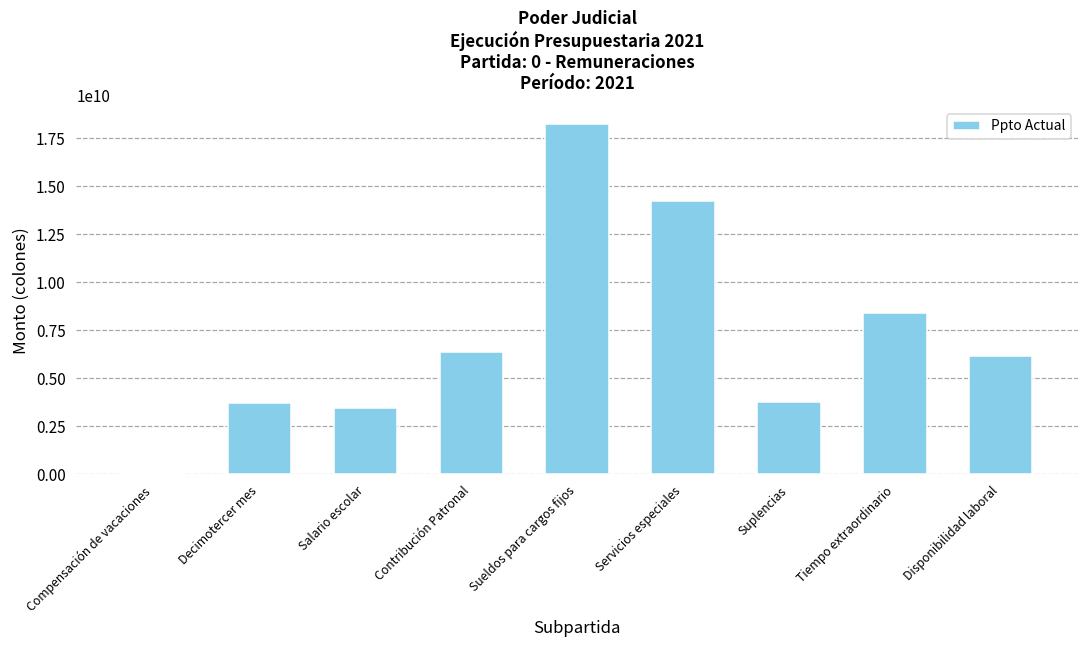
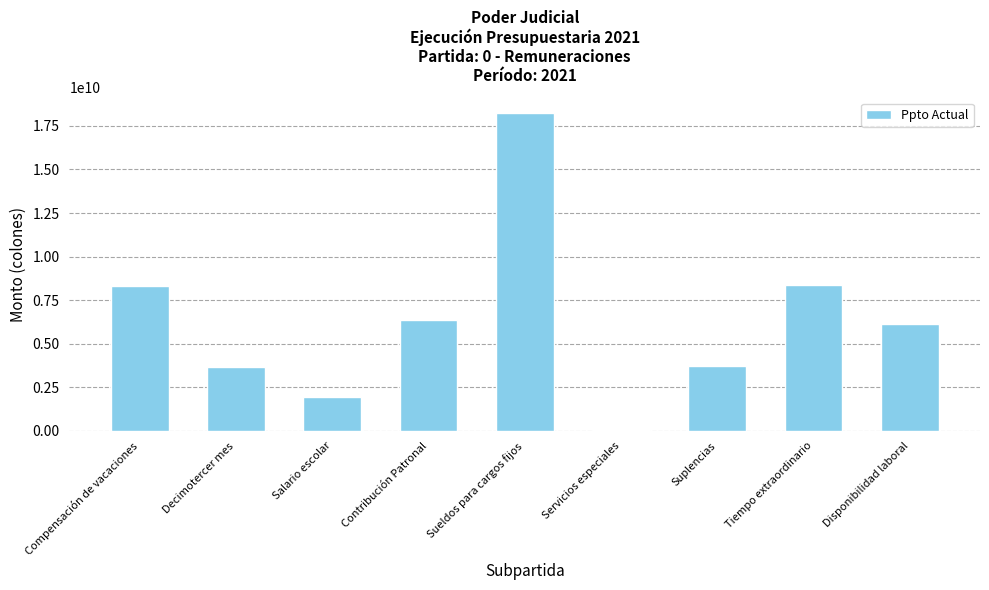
  {
-   "Compensación de vacaciones": 0,
+   "Compensación de vacaciones": 8300000000,
    "Decimotercer mes": 3700000000,
-   "Salario escolar": 3400000000,
+   "Salario escolar": 1900000000,
    "Contribución Patronal": 6400000000,
    "Sueldos para cargos fijos": 18200000000,
-   "Servicios especiales": 14200000000,
+   "Servicios especiales": 0,
    "Suplencias": 3700000000,
    "Tiempo extraordinario": 8400000000,
    "Disponibilidad laboral": 6200000000
  }
